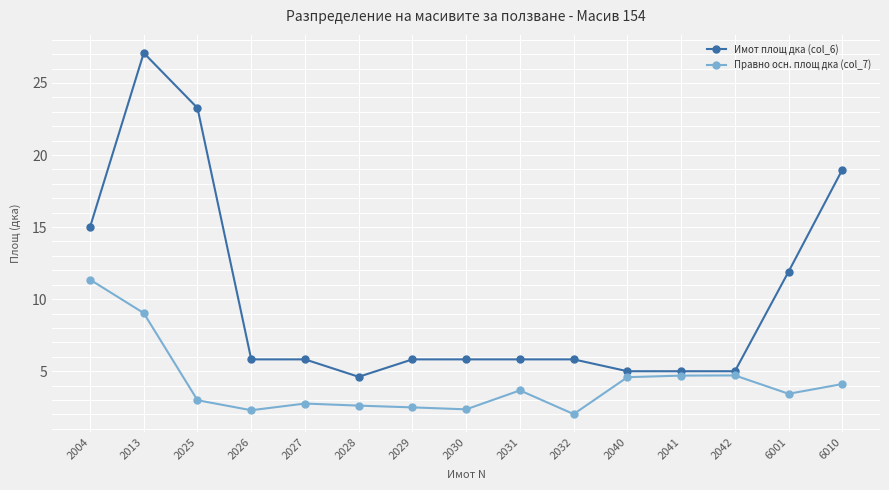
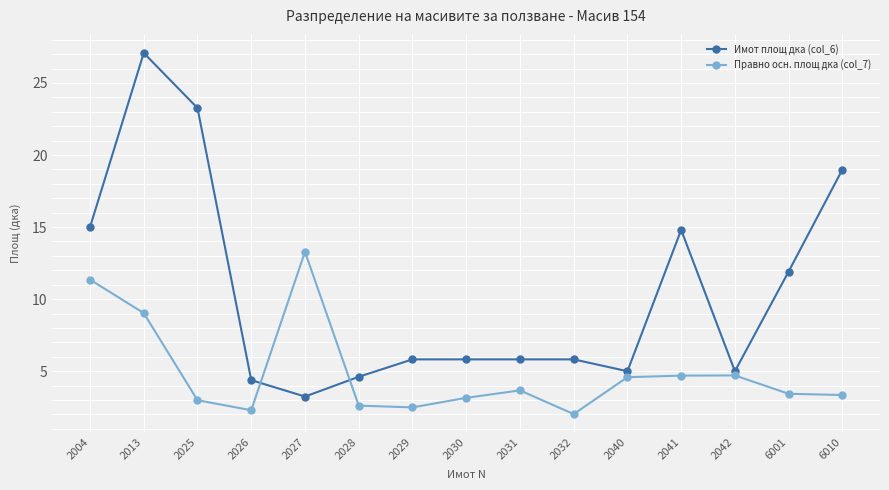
  {
    "Имот площ дка (col_6)": {
      "2004": 15.0,
      "2013": 27.1,
      "2025": 23.3,
-     "2026": 5.8,
-     "2027": 5.8,
+     "2026": 4.4,
+     "2027": 3.2,
      "2028": 4.6,
      "2029": 5.8,
      "2030": 5.8,
      "2031": 5.8,
      "2032": 5.8,
      "2040": 5.0,
-     "2041": 5.0,
+     "2041": 14.8,
      "2042": 5.0,
      "6001": 11.9,
      "6010": 19.0
    },
    "Правно осн. площ дка (col_7)": {
      "2004": 11.4,
      "2013": 9.0,
      "2025": 3.0,
      "2026": 2.3,
-     "2027": 2.8,
+     "2027": 13.3,
      "2028": 2.6,
      "2029": 2.5,
-     "2030": 2.4,
+     "2030": 3.2,
      "2031": 3.7,
      "2032": 2.0,
      "2040": 4.6,
      "2041": 4.7,
      "2042": 4.7,
      "6001": 3.4,
-     "6010": 4.1
+     "6010": 3.3
    }
  }
